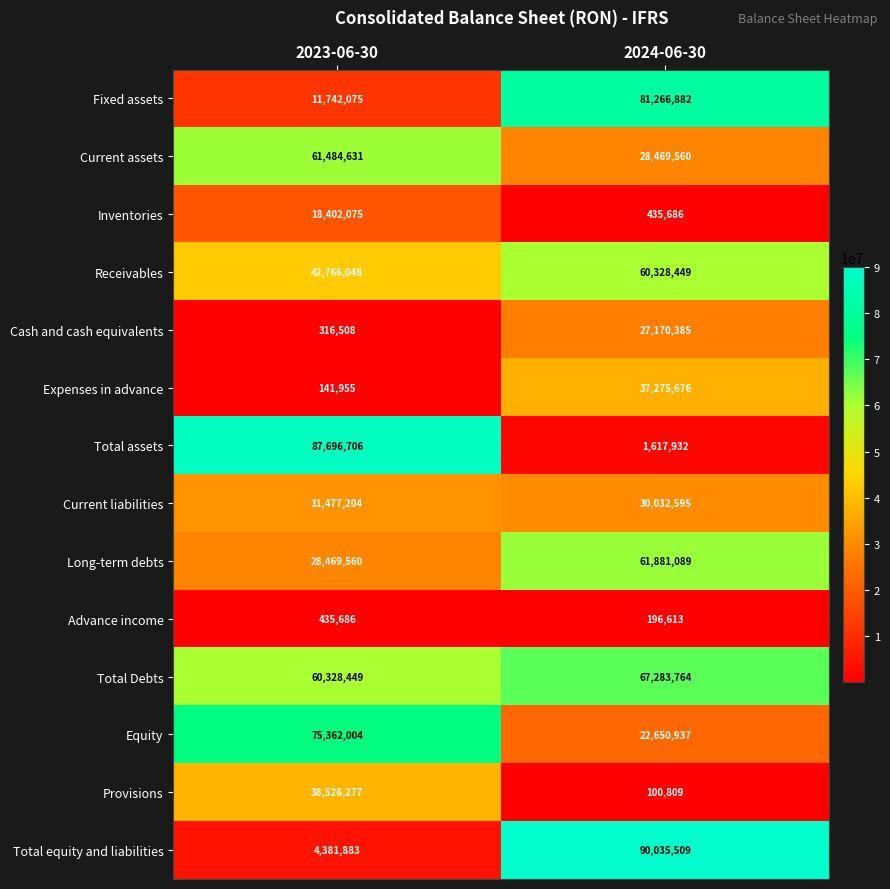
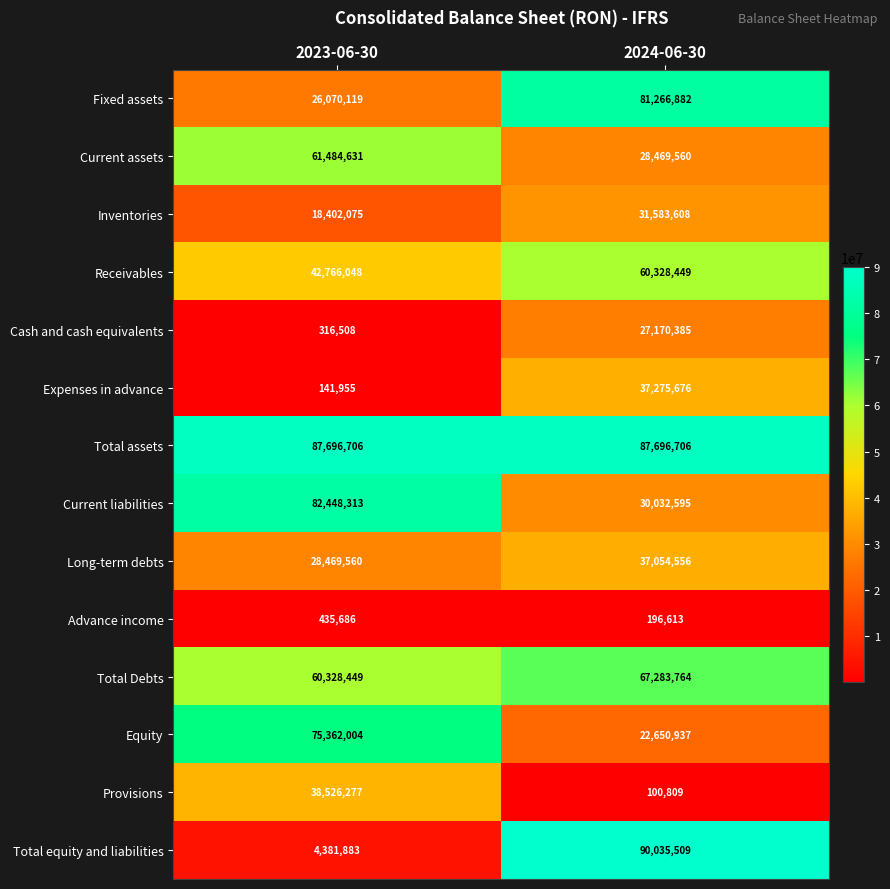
  {
    "Fixed assets": {
-     "2023-06-30": "11,742,075",
+     "2023-06-30": "26,070,119",
      "2024-06-30": "81,266,882"
    },
    "Current assets": {
      "2023-06-30": "61,484,631",
      "2024-06-30": "28,469,560"
    },
    "Inventories": {
      "2023-06-30": "18,402,075",
-     "2024-06-30": "435,686"
+     "2024-06-30": "31,583,608"
    },
    "Receivables": {
      "2023-06-30": "42,766,048",
      "2024-06-30": "60,328,449"
    },
    "Cash and cash equivalents": {
      "2023-06-30": "316,508",
      "2024-06-30": "27,170,385"
    },
    "Expenses in advance": {
      "2023-06-30": "141,955",
      "2024-06-30": "37,275,676"
    },
    "Total assets": {
      "2023-06-30": "87,696,706",
-     "2024-06-30": "1,617,932"
+     "2024-06-30": "87,696,706"
    },
    "Current liabilities": {
-     "2023-06-30": "31,477,204",
+     "2023-06-30": "82,448,313",
      "2024-06-30": "30,032,595"
    },
    "Long-term debts": {
      "2023-06-30": "28,469,560",
-     "2024-06-30": "61,881,089"
+     "2024-06-30": "37,054,556"
    },
    "Advance income": {
      "2023-06-30": "435,686",
      "2024-06-30": "196,613"
    },
    "Total Debts": {
      "2023-06-30": "60,328,449",
      "2024-06-30": "67,283,764"
    },
    "Equity": {
      "2023-06-30": "75,362,004",
      "2024-06-30": "22,650,937"
    },
    "Provisions": {
      "2023-06-30": "38,526,277",
      "2024-06-30": "100,809"
    },
    "Total equity and liabilities": {
      "2023-06-30": "4,381,883",
      "2024-06-30": "90,035,509"
    }
  }
